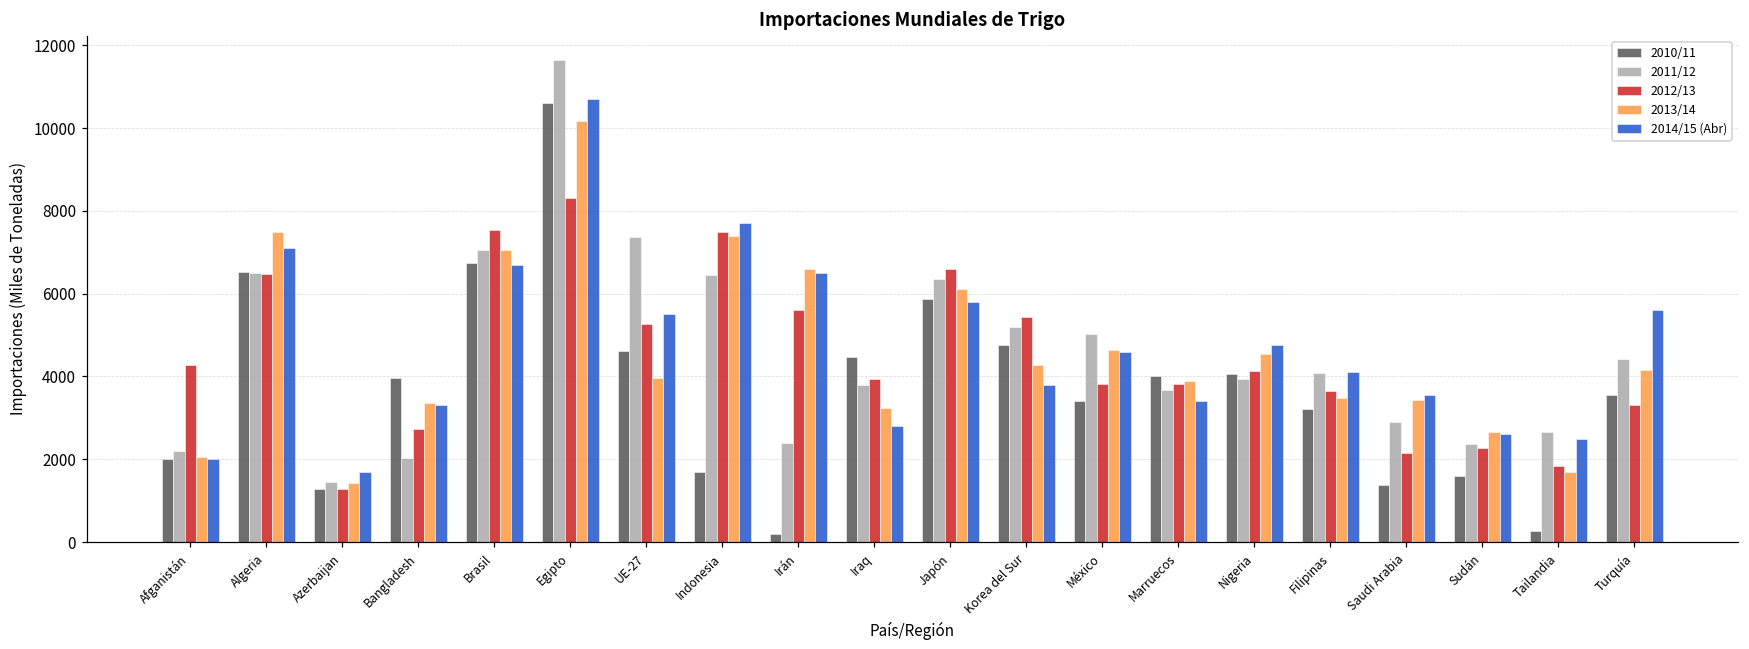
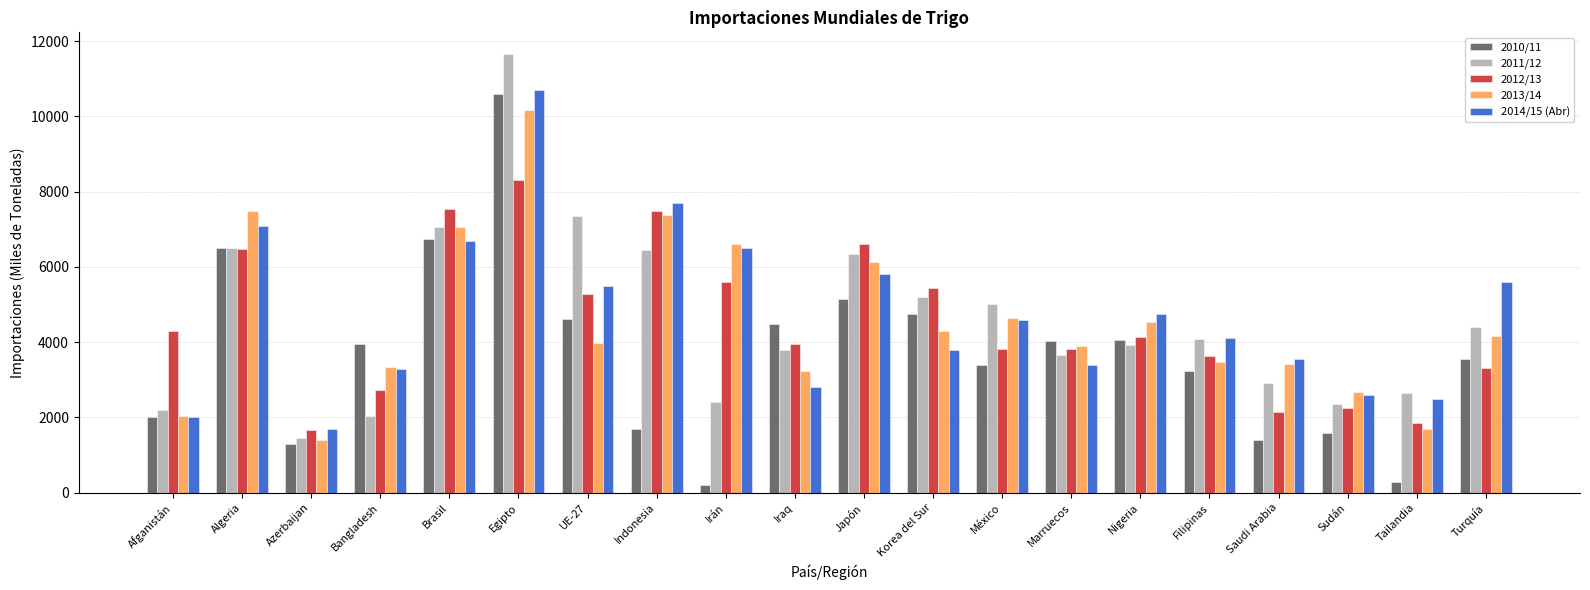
  {
    "2010/11": {
      "Afganistán": 2000,
      "Algeria": 6500,
      "Azerbaijan": 1300,
      "Bangladesh": 4000,
      "Brasil": 6700,
      "Egipto": 10600,
      "UE-27": 4600,
      "Indonesia": 1700,
      "Irán": 200,
      "Iraq": 4500,
-     "Japón": 5900,
+     "Japón": 5100,
      "Korea del Sur": 4800,
      "México": 3400,
      "Marruecos": 4000,
      "Nigeria": 4100,
      "Filipinas": 3200,
      "Saudi Arabia": 1400,
      "Sudán": 1600,
      "Tailandia": 300,
      "Turquía": 3500
    },
    "2011/12": {
      "Afganistán": 2200,
      "Algeria": 6500,
      "Azerbaijan": 1400,
      "Bangladesh": 2000,
      "Brasil": 7100,
      "Egipto": 11700,
      "UE-27": 7400,
      "Indonesia": 6500,
      "Irán": 2400,
      "Iraq": 3800,
      "Japón": 6400,
      "Korea del Sur": 5200,
      "México": 5000,
      "Marruecos": 3700,
      "Nigeria": 3900,
      "Filipinas": 4100,
      "Saudi Arabia": 2900,
      "Sudán": 2400,
      "Tailandia": 2600,
      "Turquía": 4400
    },
    "2012/13": {
      "Afganistán": 4300,
      "Algeria": 6500,
-     "Azerbaijan": 1300,
+     "Azerbaijan": 1700,
      "Bangladesh": 2700,
      "Brasil": 7500,
      "Egipto": 8300,
      "UE-27": 5300,
      "Indonesia": 7500,
      "Irán": 5600,
      "Iraq": 3900,
      "Japón": 6600,
      "Korea del Sur": 5400,
      "México": 3800,
      "Marruecos": 3800,
      "Nigeria": 4100,
      "Filipinas": 3600,
      "Saudi Arabia": 2100,
      "Sudán": 2300,
      "Tailandia": 1800,
      "Turquía": 3300
    },
    "2013/14": {
      "Afganistán": 2100,
      "Algeria": 7500,
      "Azerbaijan": 1400,
      "Bangladesh": 3400,
      "Brasil": 7100,
      "Egipto": 10200,
      "UE-27": 4000,
      "Indonesia": 7400,
      "Irán": 6600,
      "Iraq": 3200,
      "Japón": 6100,
      "Korea del Sur": 4300,
      "México": 4600,
      "Marruecos": 3900,
      "Nigeria": 4600,
      "Filipinas": 3500,
      "Saudi Arabia": 3400,
      "Sudán": 2700,
      "Tailandia": 1700,
      "Turquía": 4200
    },
    "2014/15 (Abr)": {
      "Afganistán": 2000,
      "Algeria": 7100,
      "Azerbaijan": 1700,
      "Bangladesh": 3300,
      "Brasil": 6700,
      "Egipto": 10700,
      "UE-27": 5500,
      "Indonesia": 7700,
      "Irán": 6500,
      "Iraq": 2800,
      "Japón": 5800,
      "Korea del Sur": 3800,
      "México": 4600,
      "Marruecos": 3400,
      "Nigeria": 4800,
      "Filipinas": 4100,
      "Saudi Arabia": 3600,
      "Sudán": 2600,
      "Tailandia": 2500,
      "Turquía": 5600
    }
  }
